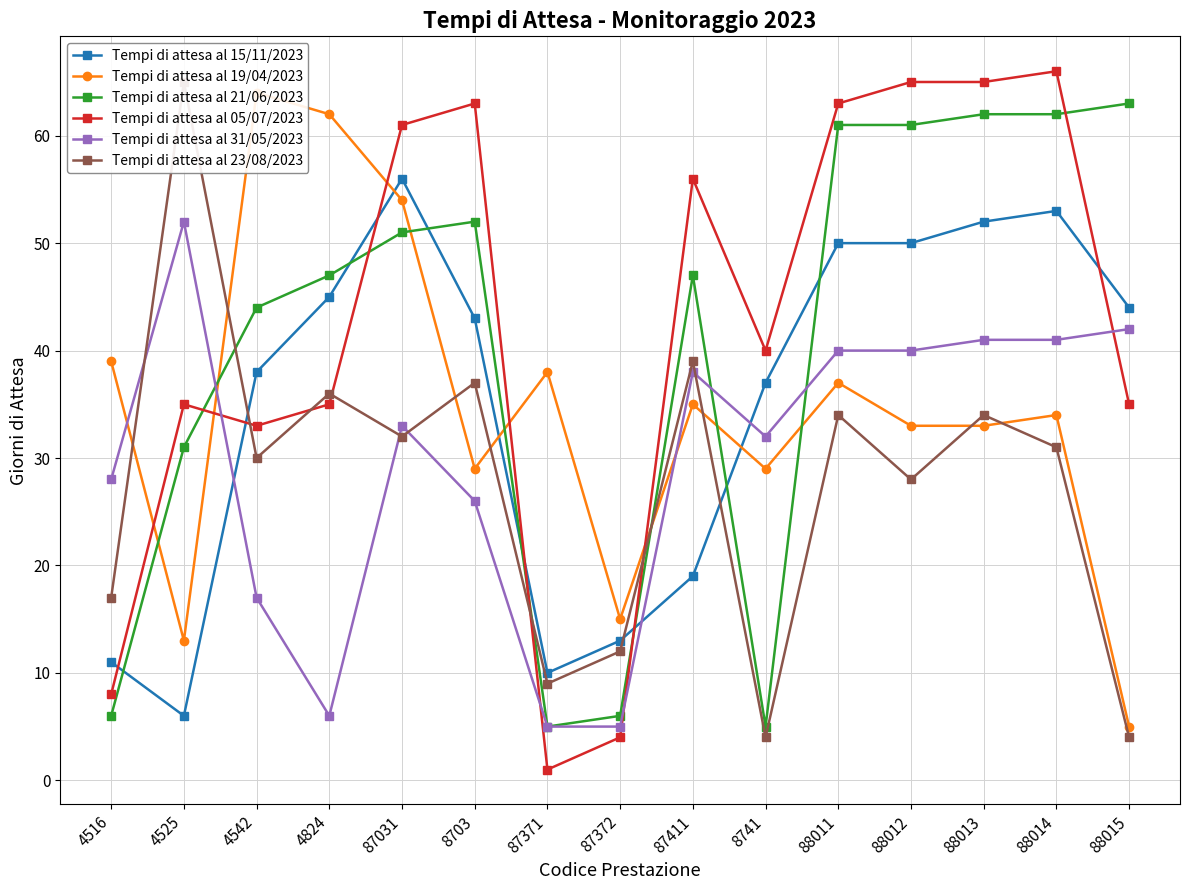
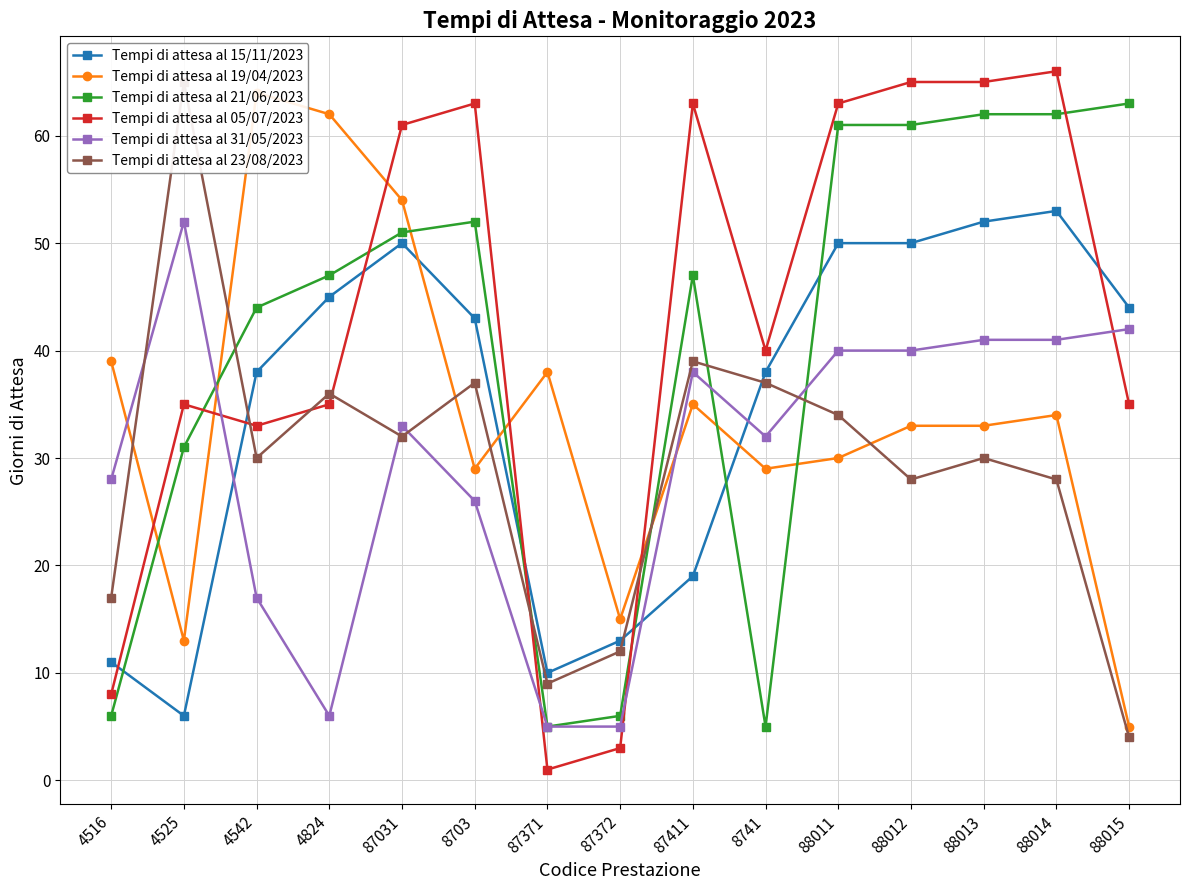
  {
    "Tempi di attesa al 15/11/2023": {
      "4516": 11,
      "4525": 6,
      "4542": 38,
      "4824": 45,
-     "87031": 56,
+     "87031": 50,
      "8703": 43,
      "87371": 10,
      "87372": 13,
      "87411": 19,
-     "8741": 37,
+     "8741": 38,
      "88011": 50,
      "88012": 50,
      "88013": 52,
      "88014": 53,
      "88015": 44
    },
    "Tempi di attesa al 19/04/2023": {
      "4516": 39,
      "4525": 13,
      "4824": 62,
      "87031": 54,
      "8703": 29,
      "87371": 38,
      "87372": 15,
      "87411": 35,
      "8741": 29,
-     "88011": 37,
+     "88011": 30,
      "88012": 33,
      "88013": 33,
      "88014": 34,
      "88015": 5
    },
    "Tempi di attesa al 21/06/2023": {
      "4516": 6,
      "4525": 31,
      "4542": 44,
      "4824": 47,
      "87031": 51,
      "8703": 52,
      "87372": 6,
      "87411": 47,
      "8741": 5,
      "88011": 61,
      "88012": 61,
      "88013": 62,
      "88014": 62,
      "88015": 63
    },
    "Tempi di attesa al 05/07/2023": {
      "4516": 8,
      "4525": 35,
      "4542": 33,
      "4824": 35,
      "87031": 61,
      "8703": 63,
      "87371": 1,
-     "87372": 4,
-     "87411": 56,
+     "87372": 3,
+     "87411": 63,
      "8741": 40,
      "88011": 63,
      "88012": 65,
      "88013": 65,
      "88014": 66,
      "88015": 35
    },
    "Tempi di attesa al 31/05/2023": {
      "4516": 28,
      "4525": 52,
      "4542": 17,
      "4824": 6,
      "87031": 33,
      "8703": 26,
      "87372": 5,
      "87411": 38,
      "8741": 32,
      "88011": 40,
      "88012": 40,
      "88013": 41,
      "88014": 41,
      "88015": 42
    },
    "Tempi di attesa al 23/08/2023": {
      "4516": 17,
      "4542": 30,
      "4824": 36,
      "87031": 32,
      "8703": 37,
      "87371": 9,
      "87372": 12,
      "87411": 39,
-     "8741": 4,
+     "8741": 37,
      "88011": 34,
      "88012": 28,
-     "88013": 34,
-     "88014": 31,
+     "88013": 30,
+     "88014": 28,
      "88015": 4
    }
  }
